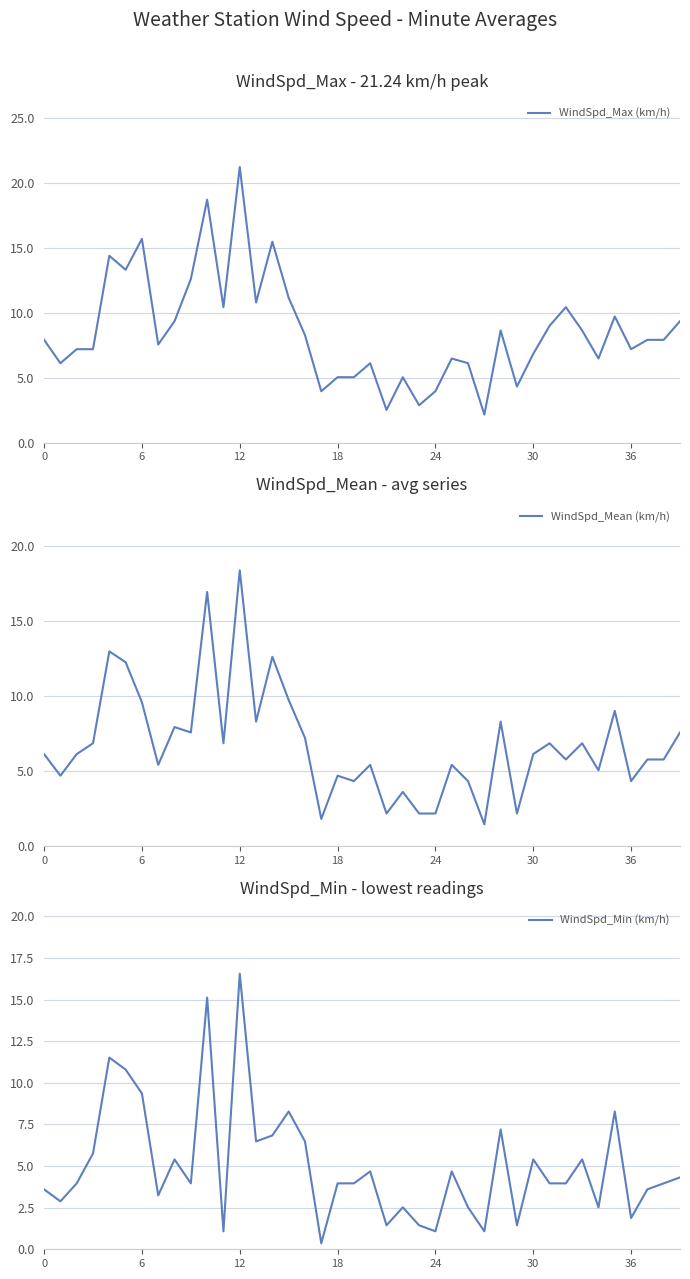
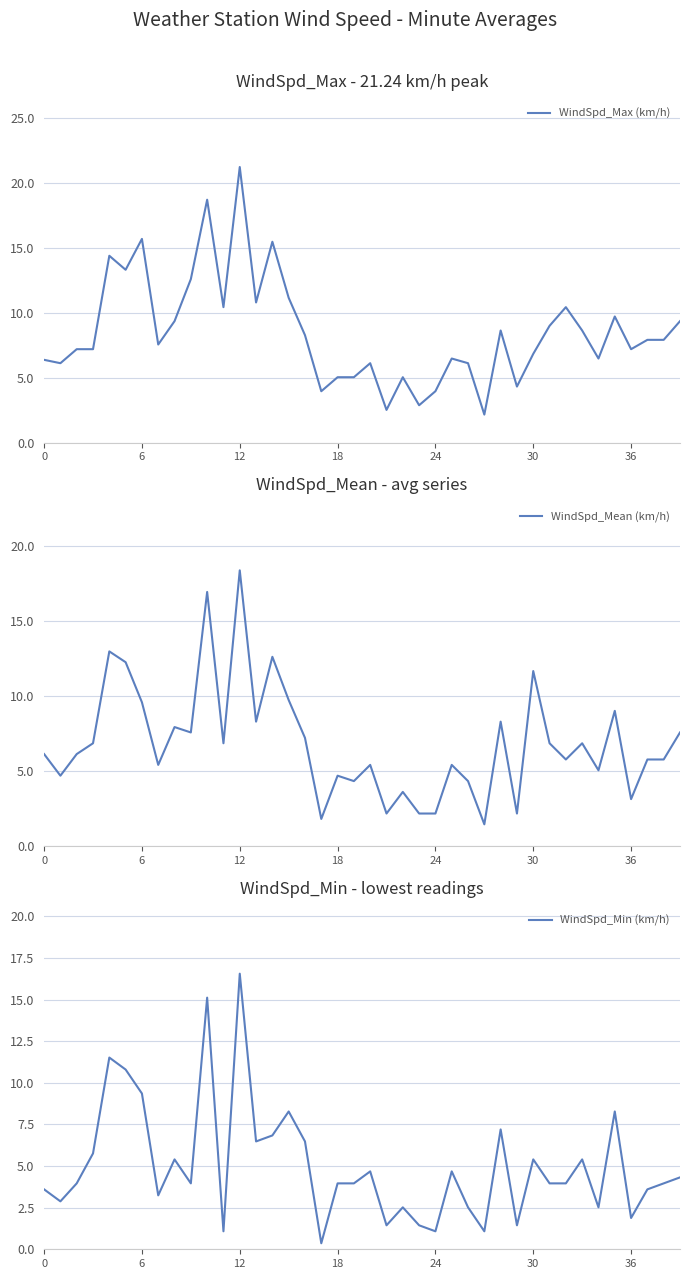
  {
    "WindSpd_Max - 21.24 km/h peak": {
-     "0": 7.9,
+     "0": 6.4,
      "6": 15.7,
      "12": 21.2,
      "18": 5.0,
      "24": 4.0,
      "30": 6.8,
      "36": 7.2
    },
    "WindSpd_Mean - avg series": {
      "0": 6.1,
      "6": 9.6,
      "12": 18.4,
      "18": 4.7,
      "24": 2.2,
-     "30": 6.1,
-     "36": 4.3
+     "30": 11.7,
+     "36": 3.1
    },
    "WindSpd_Min - lowest readings": {
      "0": 3.6,
      "6": 9.4,
      "12": 16.6,
      "18": 4.0,
      "24": 1.1,
      "30": 5.4,
      "36": 1.9
    }
  }
